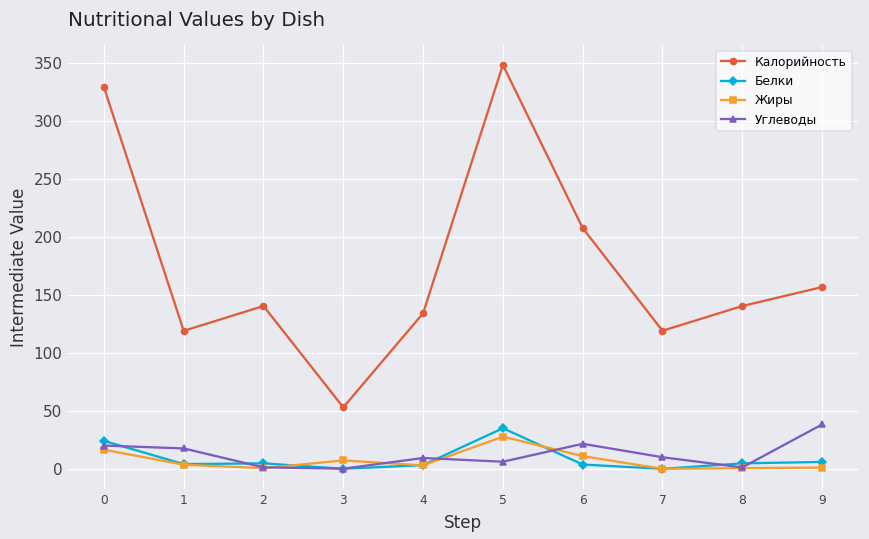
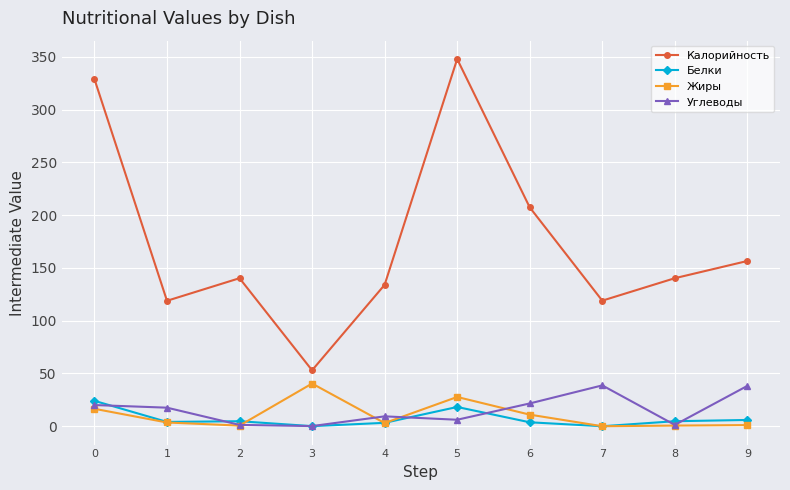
  {
    "Калорийность": {
      "0": 329,
      "1": 119,
      "2": 140,
      "3": 53,
      "4": 134,
      "5": 348,
      "6": 207,
      "7": 119,
      "8": 140,
      "9": 157
    },
    "Белки": {
      "0": 24,
      "2": 5,
-     "5": 35,
+     "5": 18,
      "6": 4,
      "8": 5,
      "9": 6
    },
    "Жиры": {
      "0": 17,
-     "3": 7,
+     "3": 40,
      "5": 28,
      "6": 11,
      "9": 1
    },
    "Углеводы": {
      "0": 20,
      "1": 18,
      "4": 9,
      "5": 6,
      "6": 22,
-     "7": 10,
+     "7": 39,
      "9": 38
    }
  }
